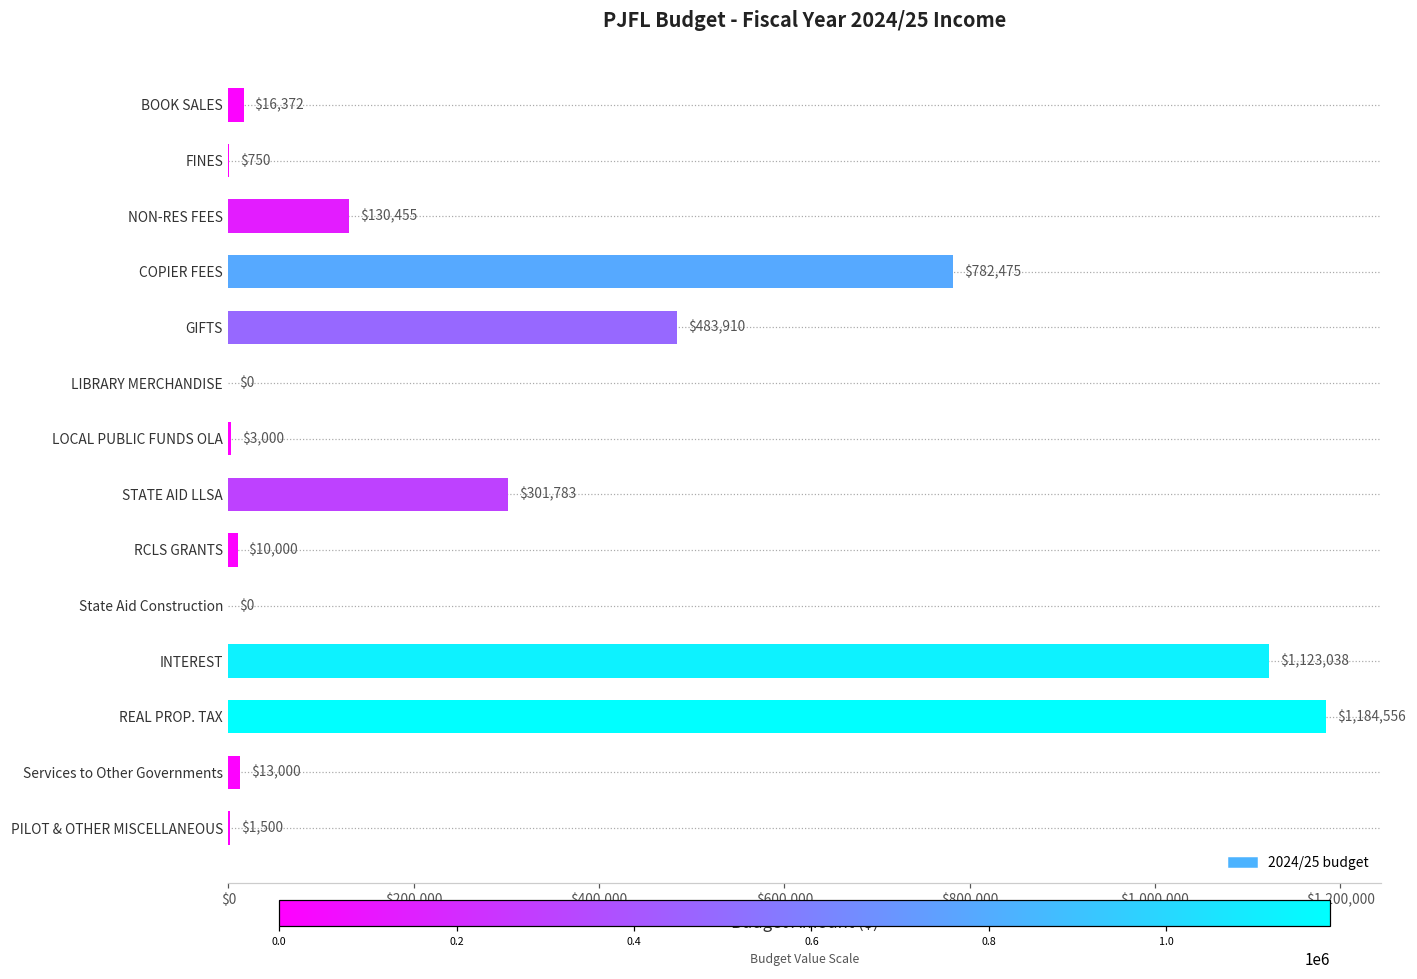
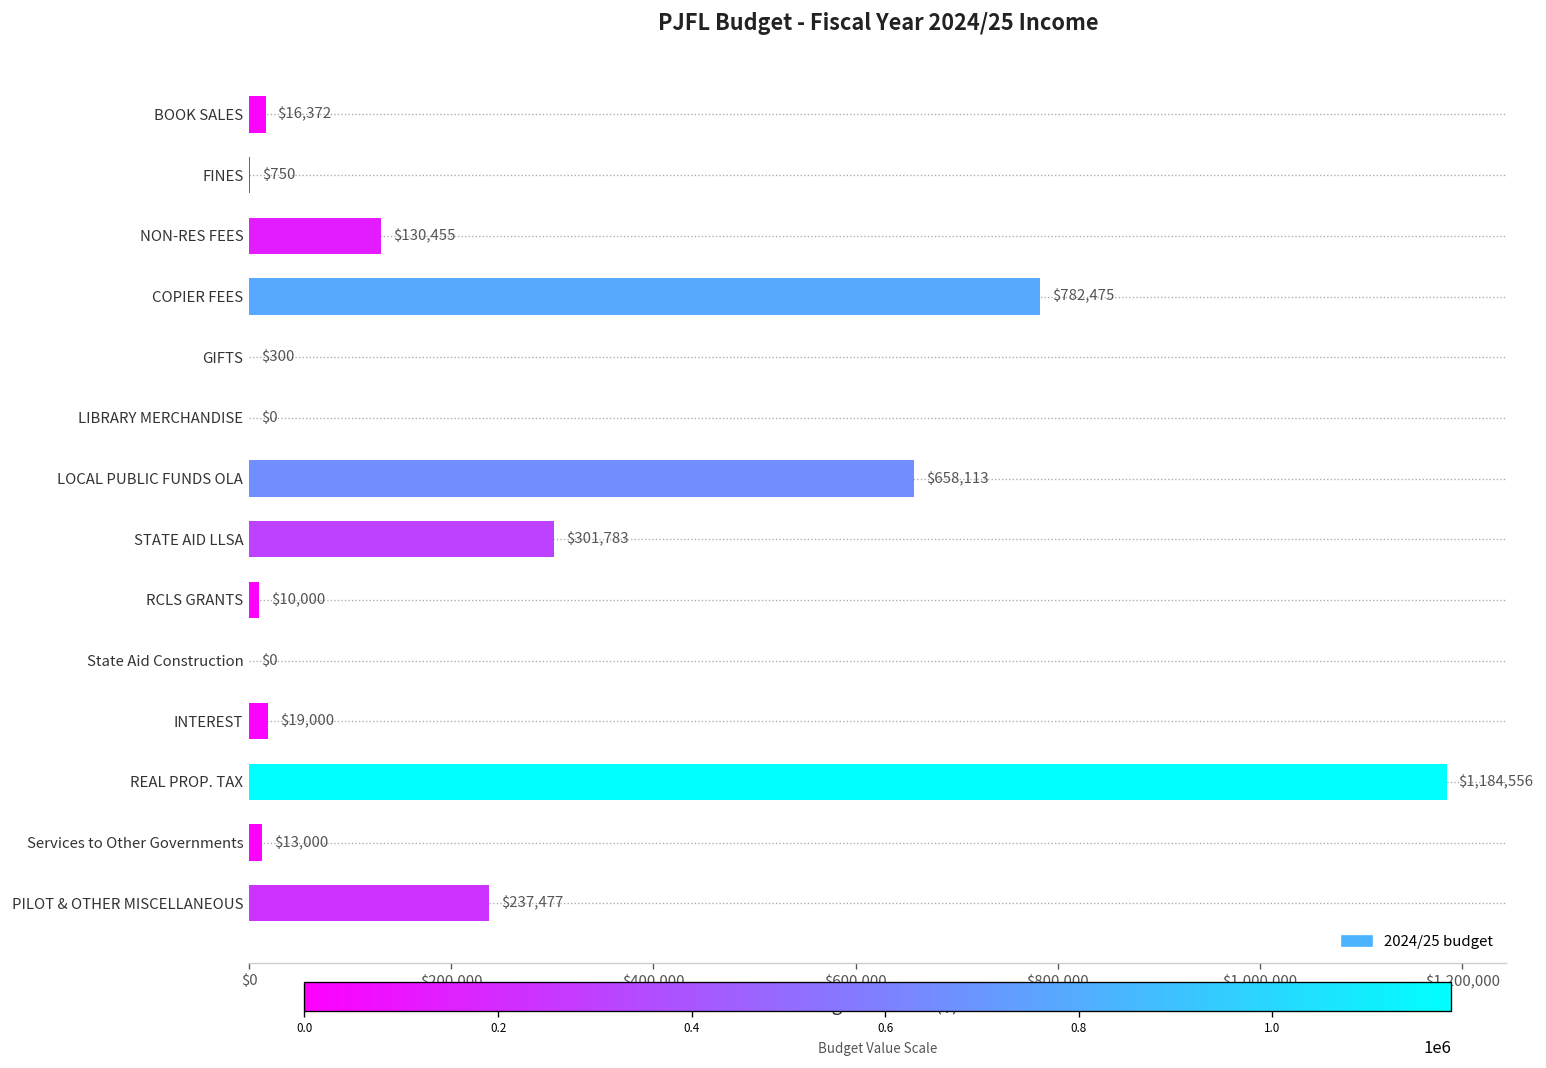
  {
    "BOOK SALES": "$16,372",
    "FINES": "$750",
    "NON-RES FEES": "$130,455",
    "COPIER FEES": "$782,475",
-   "GIFTS": "$483,910",
+   "GIFTS": "$300",
    "LIBRARY MERCHANDISE": "$0",
-   "LOCAL PUBLIC FUNDS OLA": "$3,000",
+   "LOCAL PUBLIC FUNDS OLA": "$658,113",
    "STATE AID LLSA": "$301,783",
    "RCLS GRANTS": "$10,000",
    "State Aid Construction": "$0",
-   "INTEREST": "$1,123,038",
+   "INTEREST": "$19,000",
    "REAL PROP. TAX": "$1,184,556",
    "Services to Other Governments": "$13,000",
-   "PILOT & OTHER MISCELLANEOUS": "$1,500"
+   "PILOT & OTHER MISCELLANEOUS": "$237,477"
  }
